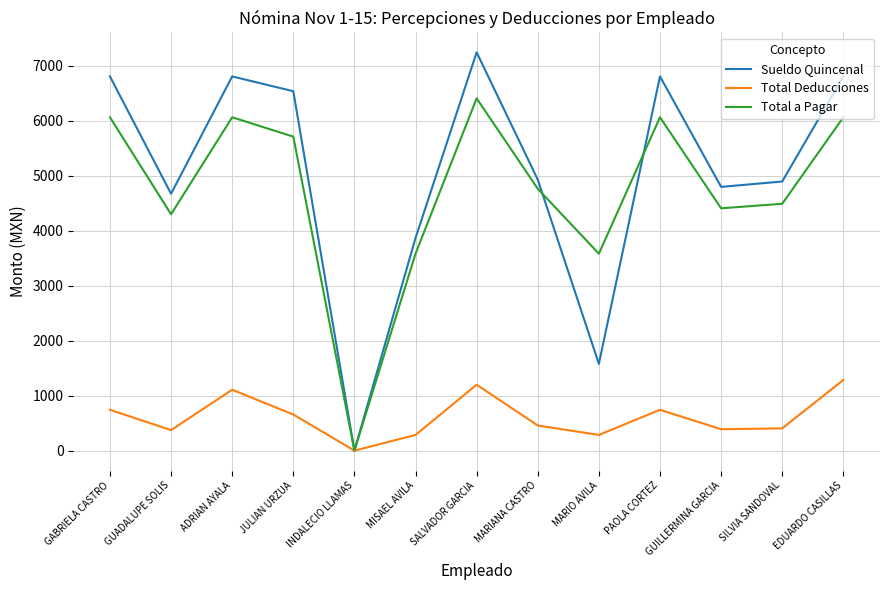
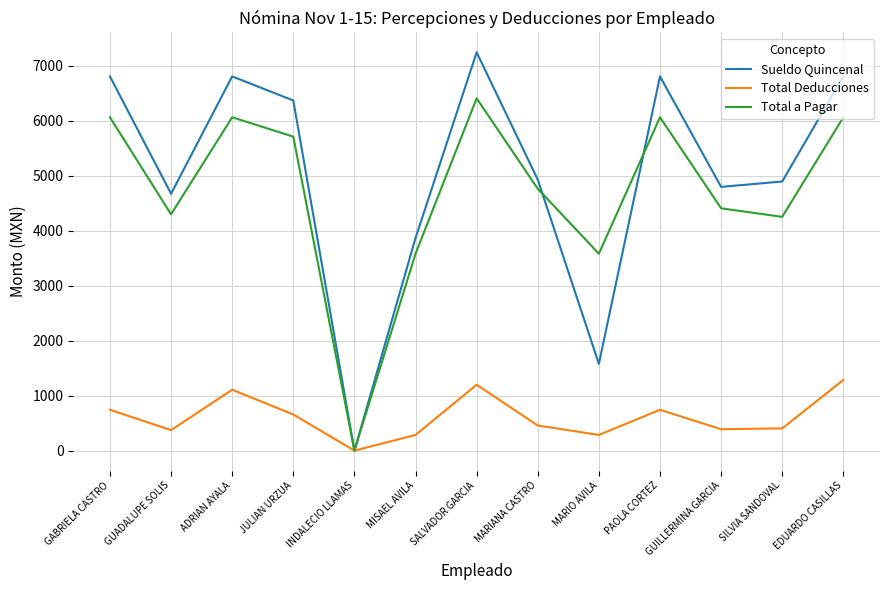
  {
    "Sueldo Quincenal": {
      "GABRIELA CASTRO": 6800,
      "GUADALUPE SOLIS": 4700,
      "ADRIAN AYALA": 6800,
-     "JULIAN URZUA": 6500,
+     "JULIAN URZUA": 6400,
      "MISAEL AVILA": 3900,
      "SALVADOR GARCIA": 7200,
      "MARIANA CASTRO": 4900,
      "MARIO AVILA": 1600,
      "PAOLA CORTEZ": 6800,
      "GUILLERMINA GARCIA": 4800,
      "SILVIA SANDOVAL": 4900
    },
    "Total Deducciones": {
      "GABRIELA CASTRO": 700,
      "GUADALUPE SOLIS": 400,
      "ADRIAN AYALA": 1100,
      "JULIAN URZUA": 700,
      "MISAEL AVILA": 300,
      "SALVADOR GARCIA": 1200,
      "MARIANA CASTRO": 500,
      "MARIO AVILA": 300,
      "PAOLA CORTEZ": 700,
      "GUILLERMINA GARCIA": 400,
      "SILVIA SANDOVAL": 400,
      "EDUARDO CASILLAS": 1300
    },
    "Total a Pagar": {
      "GABRIELA CASTRO": 6100,
      "GUADALUPE SOLIS": 4300,
      "ADRIAN AYALA": 6100,
      "JULIAN URZUA": 5700,
      "MISAEL AVILA": 3600,
      "SALVADOR GARCIA": 6400,
      "MARIANA CASTRO": 4800,
      "MARIO AVILA": 3600,
      "PAOLA CORTEZ": 6100,
      "GUILLERMINA GARCIA": 4400,
-     "SILVIA SANDOVAL": 4500
+     "SILVIA SANDOVAL": 4300
    }
  }
